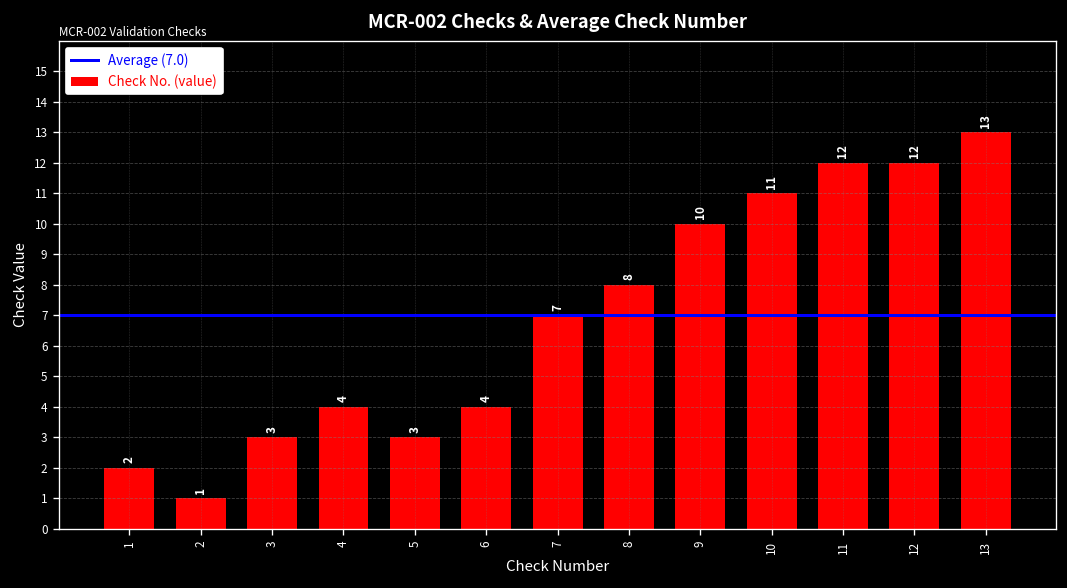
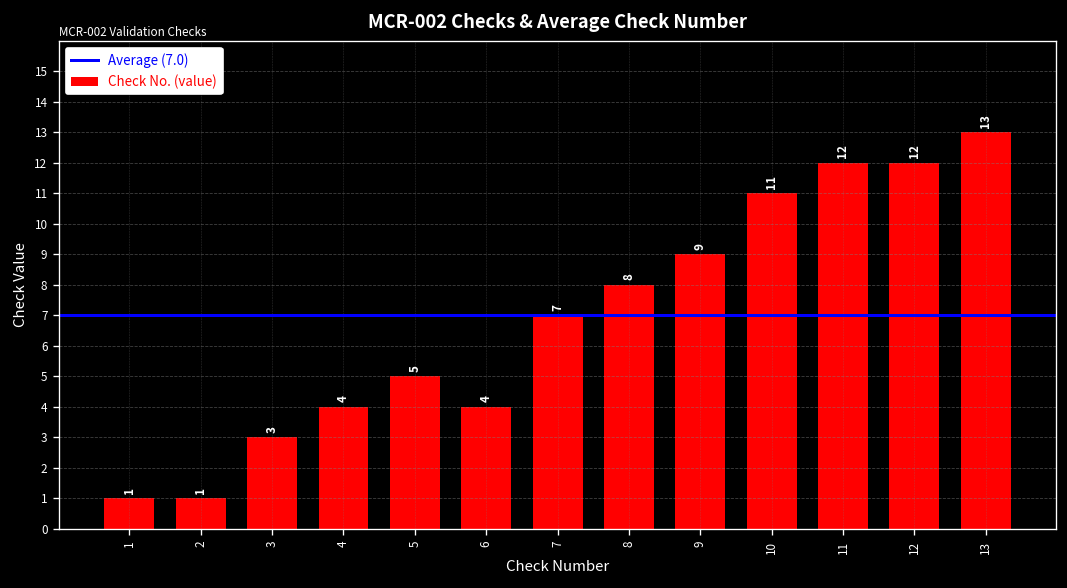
  {
-   "1": 2,
+   "1": 1,
    "2": 1,
    "3": 3,
    "4": 4,
-   "5": 3,
+   "5": 5,
    "6": 4,
    "7": 7,
    "8": 8,
-   "9": 10,
+   "9": 9,
    "10": 11,
    "11": 12,
    "12": 12,
    "13": 13
  }
